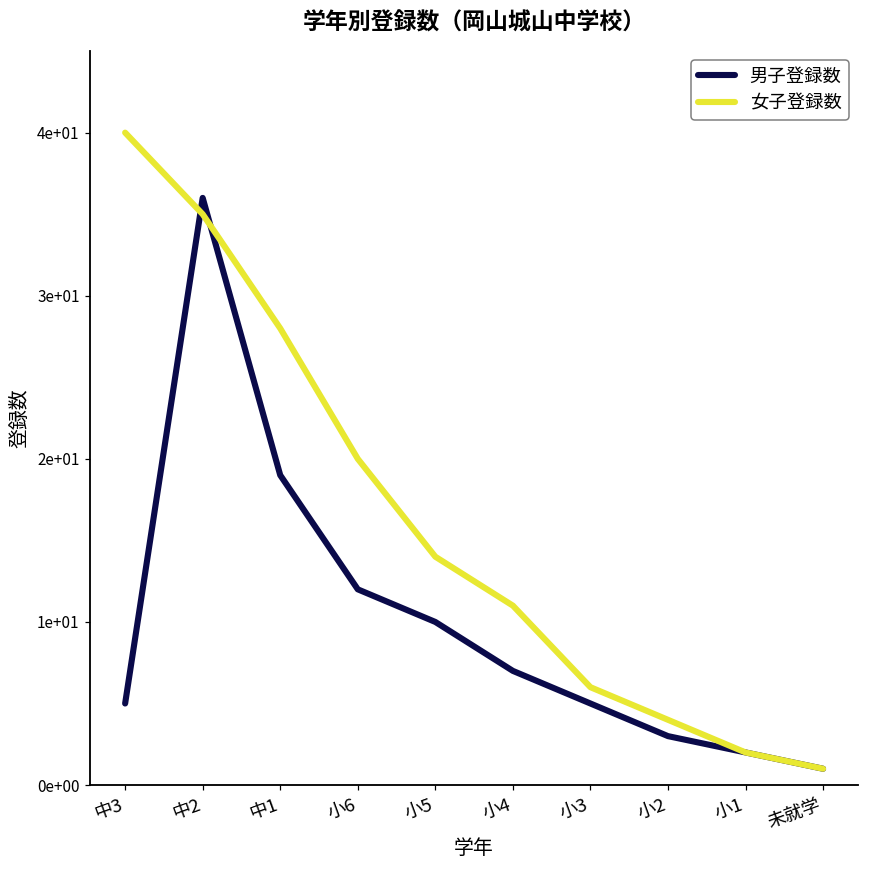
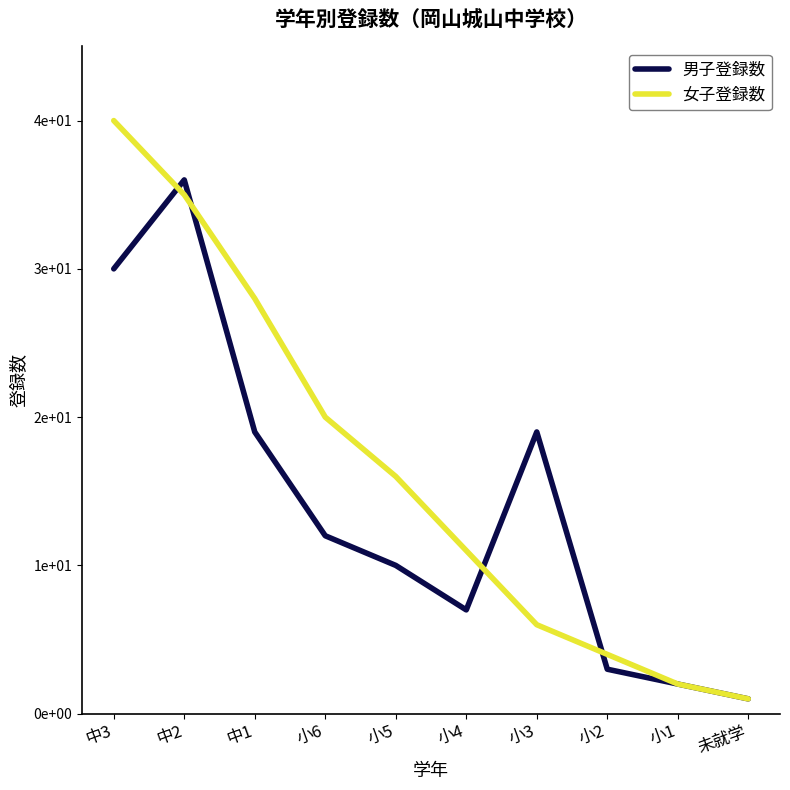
  {
    "男子登録数": {
-     "中3": 5,
+     "中3": 30,
      "中2": 36,
      "中1": 19,
      "小6": 12,
      "小5": 10,
      "小4": 7,
-     "小3": 5,
+     "小3": 19,
      "小2": 3
    },
    "女子登録数": {
      "中3": 40,
      "中2": 35,
      "中1": 28,
      "小6": 20,
-     "小5": 14,
+     "小5": 16,
      "小4": 11,
      "小3": 6,
      "小2": 4
    }
  }
